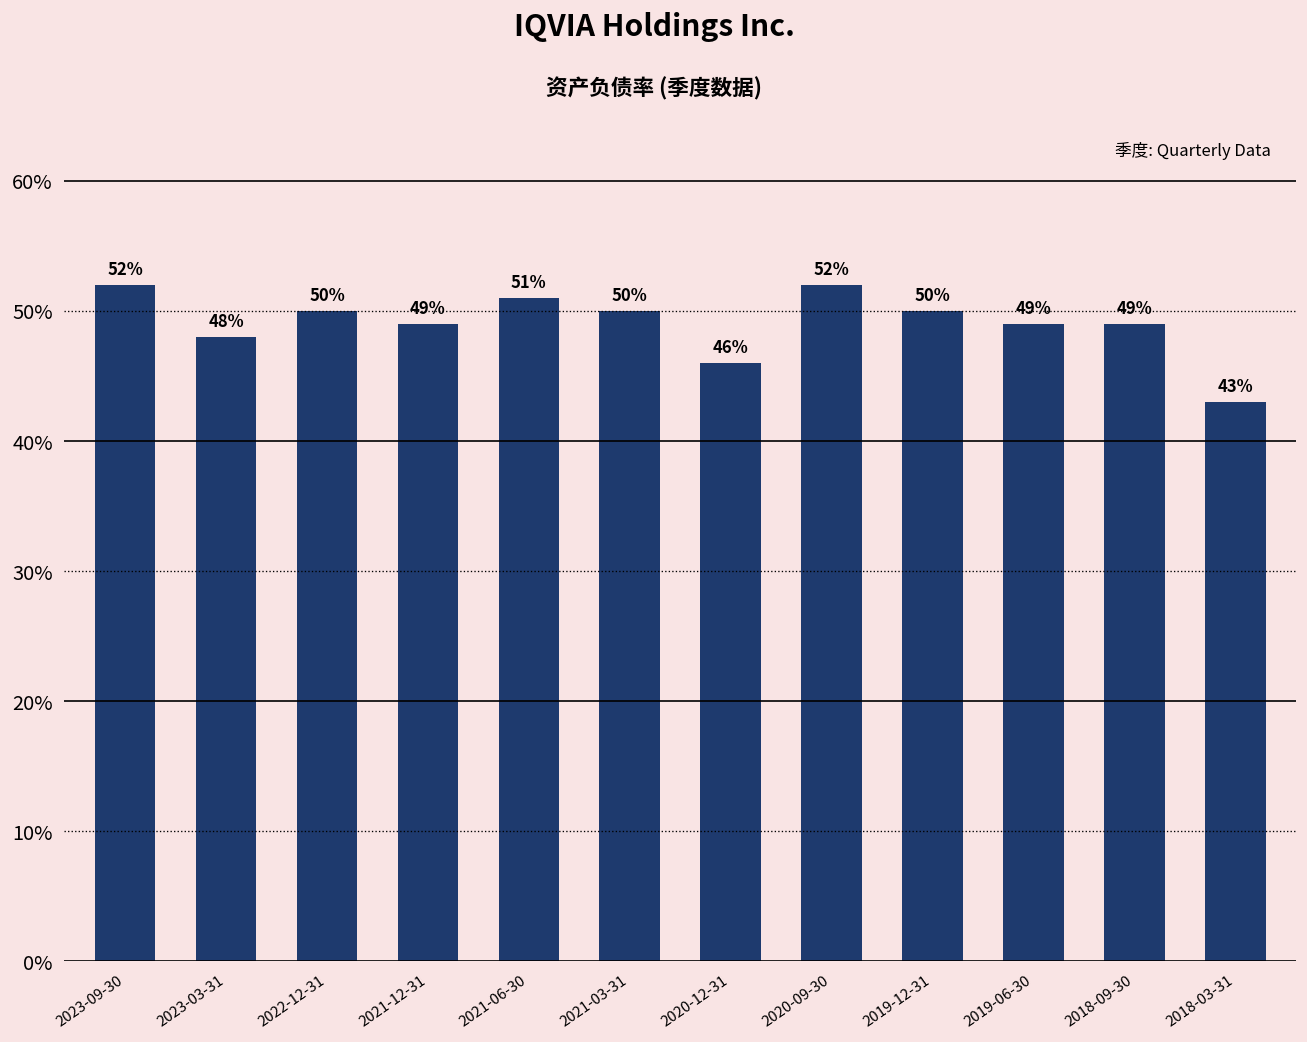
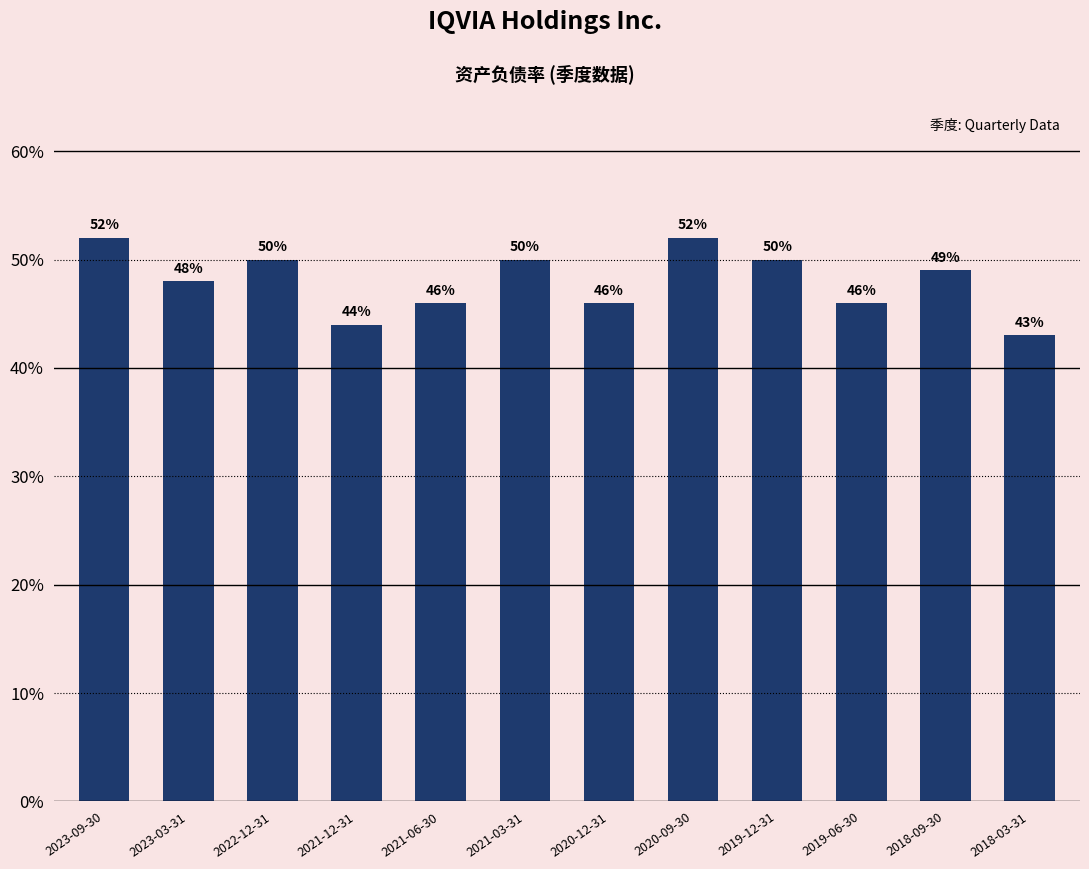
  {
    "2023-09-30": "52%",
    "2023-03-31": "48%",
    "2022-12-31": "50%",
-   "2021-12-31": "49%",
-   "2021-06-30": "51%",
+   "2021-12-31": "44%",
+   "2021-06-30": "46%",
    "2021-03-31": "50%",
    "2020-12-31": "46%",
    "2020-09-30": "52%",
    "2019-12-31": "50%",
-   "2019-06-30": "49%",
+   "2019-06-30": "46%",
    "2018-09-30": "49%",
    "2018-03-31": "43%"
  }
